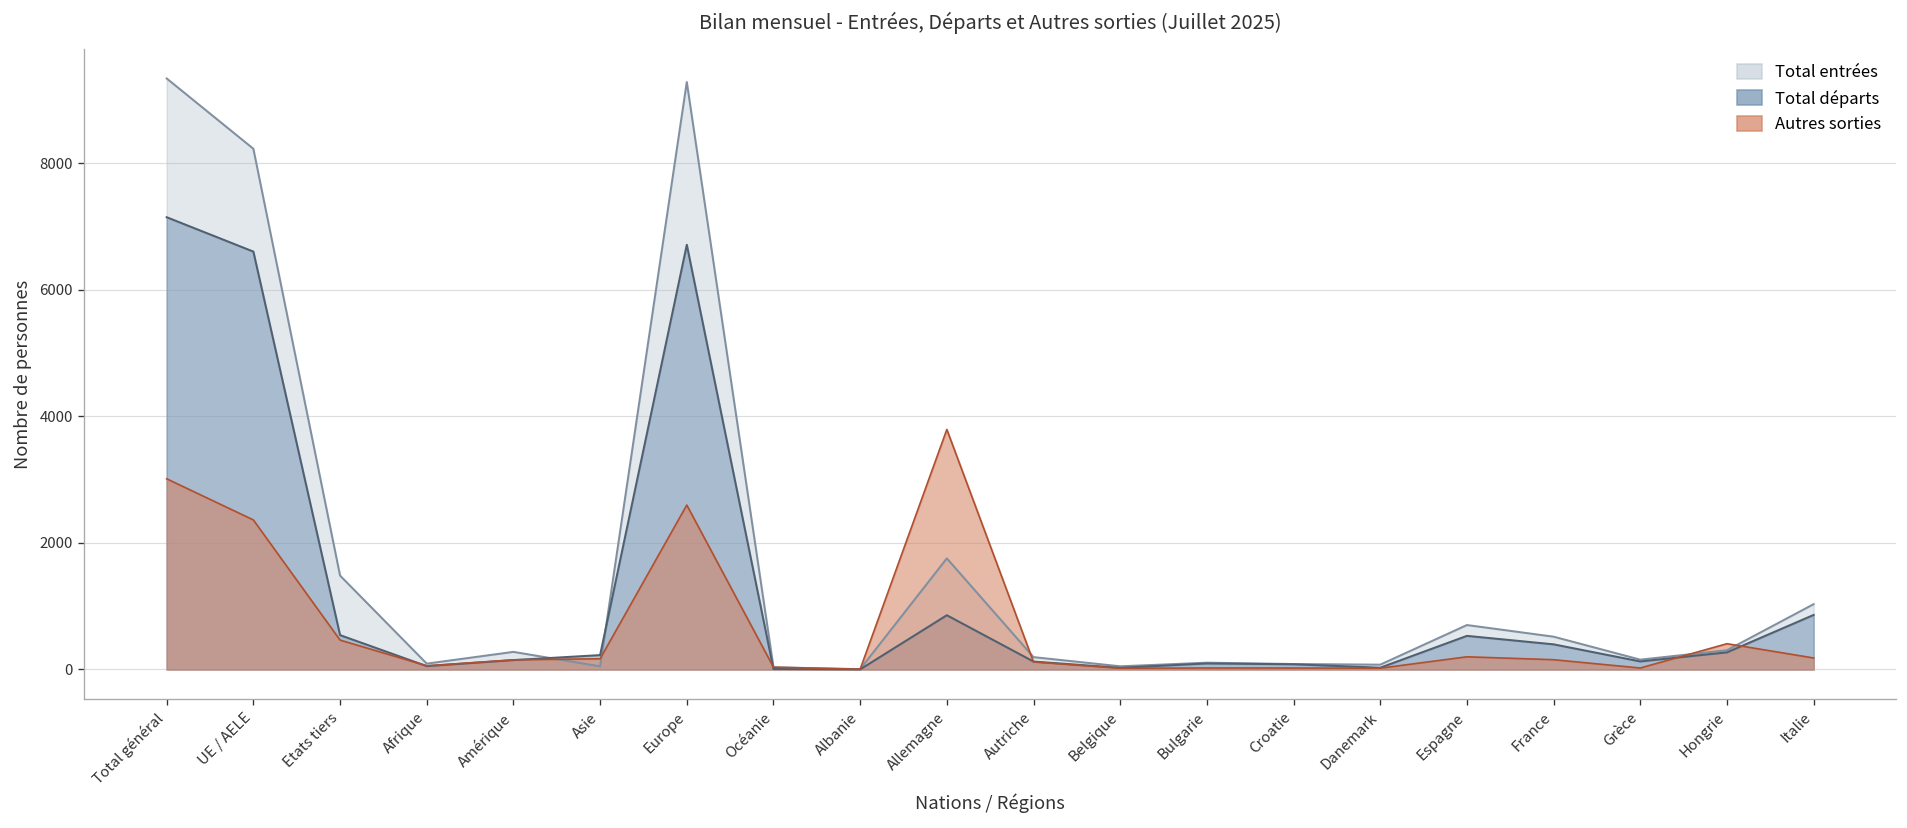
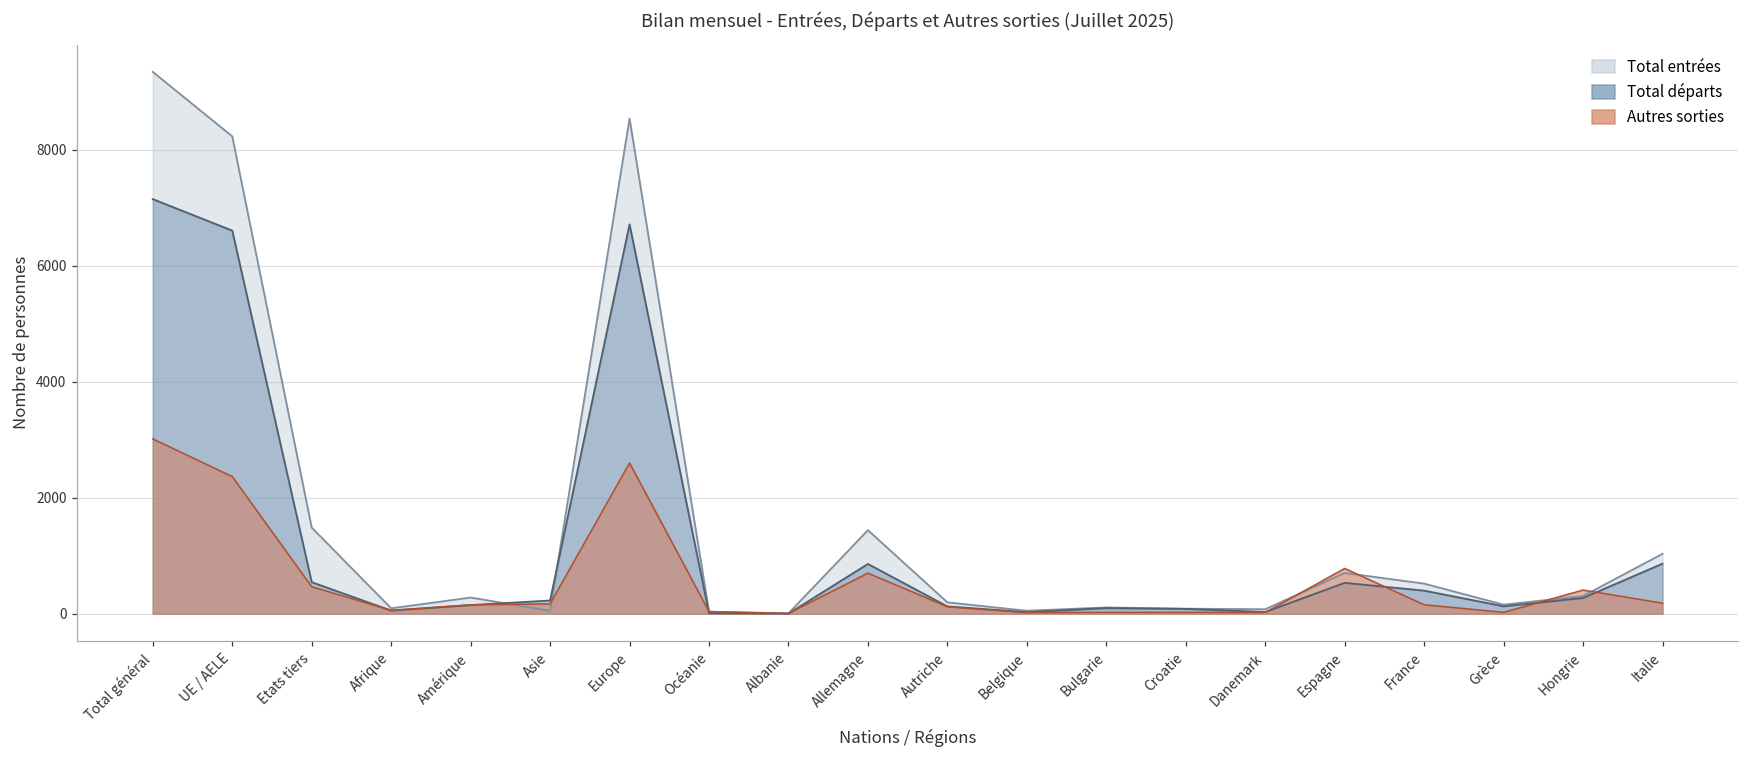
  {
    "Total entrées": {
      "Total général": 9300,
      "UE / AELE": 8200,
      "Etats tiers": 1500,
      "Amérique": 300,
      "Asie": 0,
-     "Europe": 9300,
-     "Allemagne": 1800,
+     "Europe": 8500,
+     "Allemagne": 1400,
      "Autriche": 200,
      "Espagne": 700,
      "France": 500,
      "Italie": 1000
    },
    "Total départs": {
      "Total général": 7100,
      "UE / AELE": 6600,
      "Etats tiers": 500,
      "Asie": 200,
      "Europe": 6700,
      "Allemagne": 900,
      "Espagne": 500,
      "France": 400,
      "Italie": 900
    },
    "Autres sorties": {
      "Total général": 3000,
      "UE / AELE": 2400,
      "Etats tiers": 500,
      "Asie": 200,
      "Europe": 2600,
-     "Allemagne": 3800,
+     "Allemagne": 700,
      "Bulgarie": 0,
      "Croatie": 0,
-     "Espagne": 200,
+     "Espagne": 800,
      "France": 200,
      "Grèce": 0,
      "Hongrie": 400,
      "Italie": 200
    }
  }
